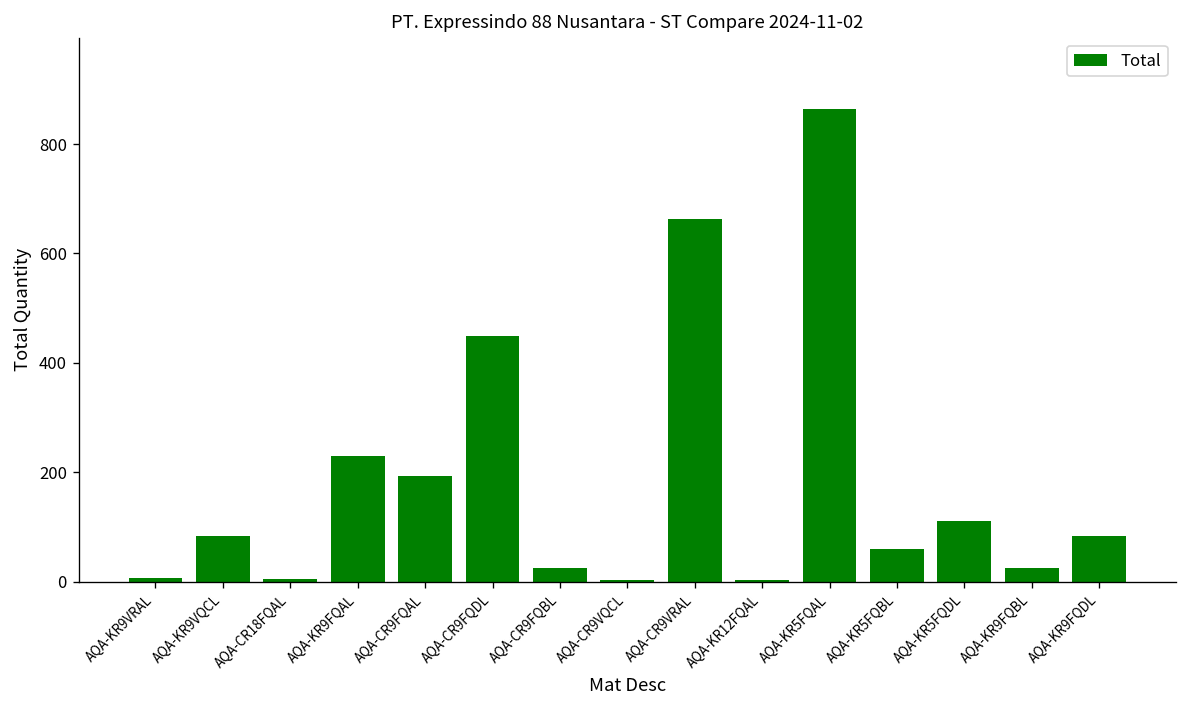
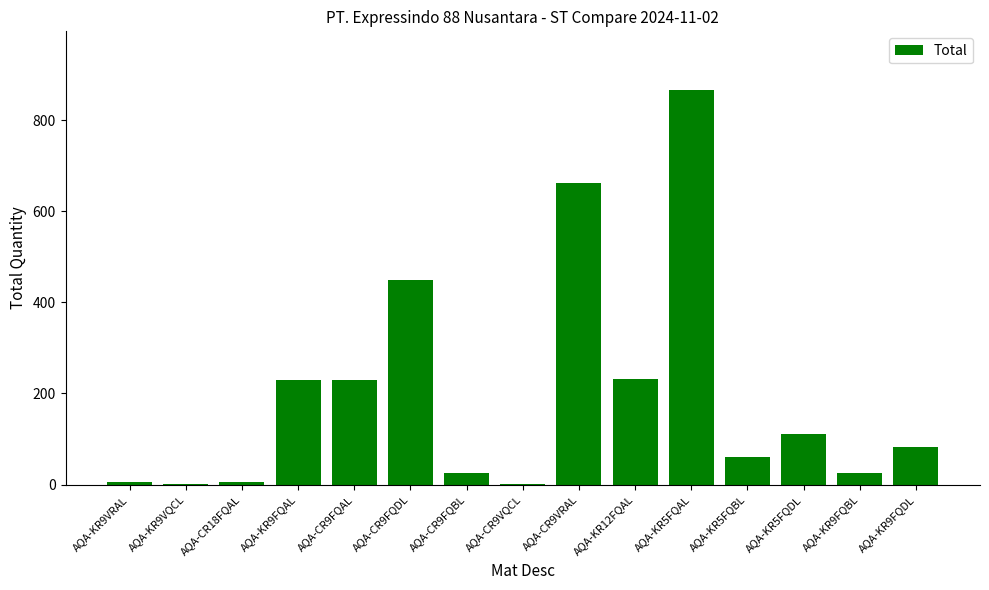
  {
    "AQA-KR9VRAL": 10,
-   "AQA-KR9VQCL": 80,
+   "AQA-KR9VQCL": 0,
    "AQA-KR9FQAL": 230,
-   "AQA-CR9FQAL": 190,
+   "AQA-CR9FQAL": 230,
    "AQA-CR9FQDL": 450,
    "AQA-CR9FQBL": 30,
    "AQA-CR9VRAL": 660,
-   "AQA-KR12FQAL": 0,
+   "AQA-KR12FQAL": 230,
    "AQA-KR5FQAL": 870,
    "AQA-KR5FQBL": 60,
    "AQA-KR5FQDL": 110,
    "AQA-KR9FQBL": 30,
    "AQA-KR9FQDL": 80
  }
